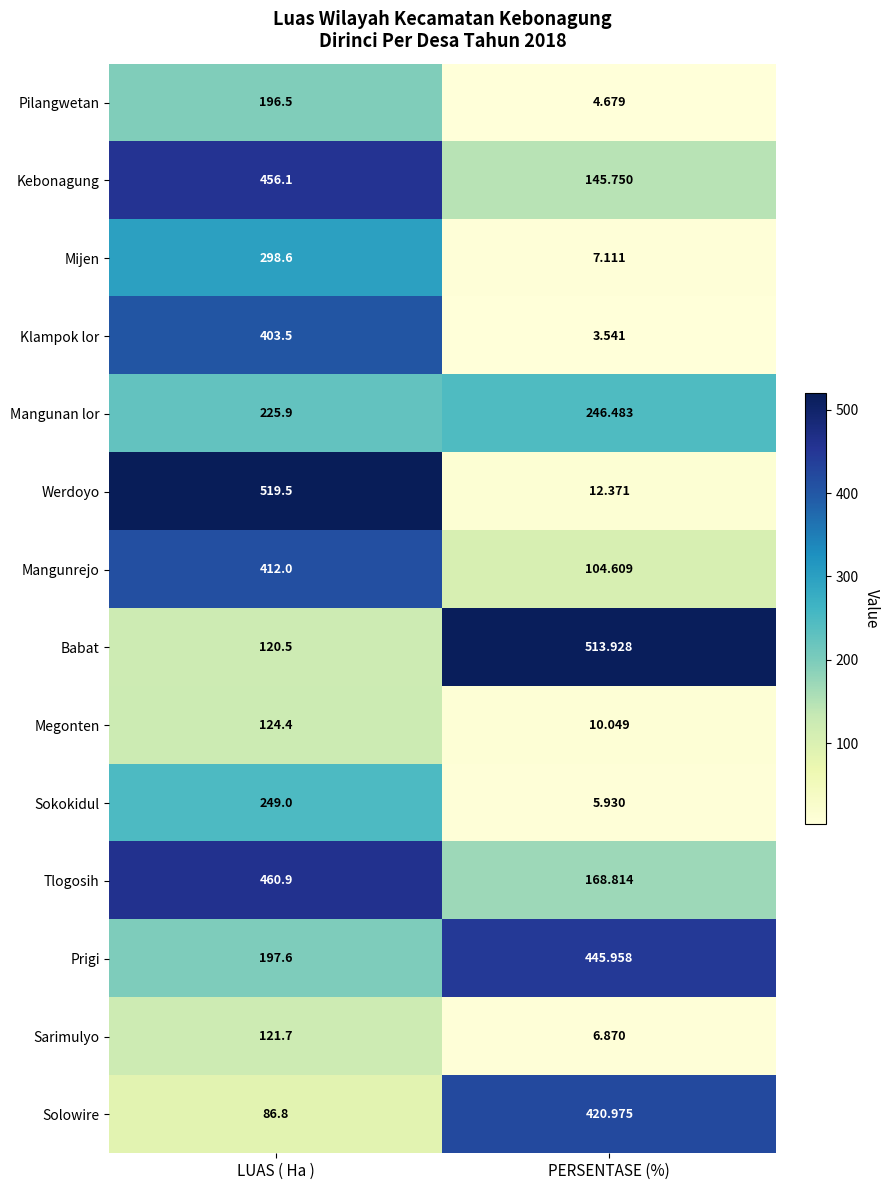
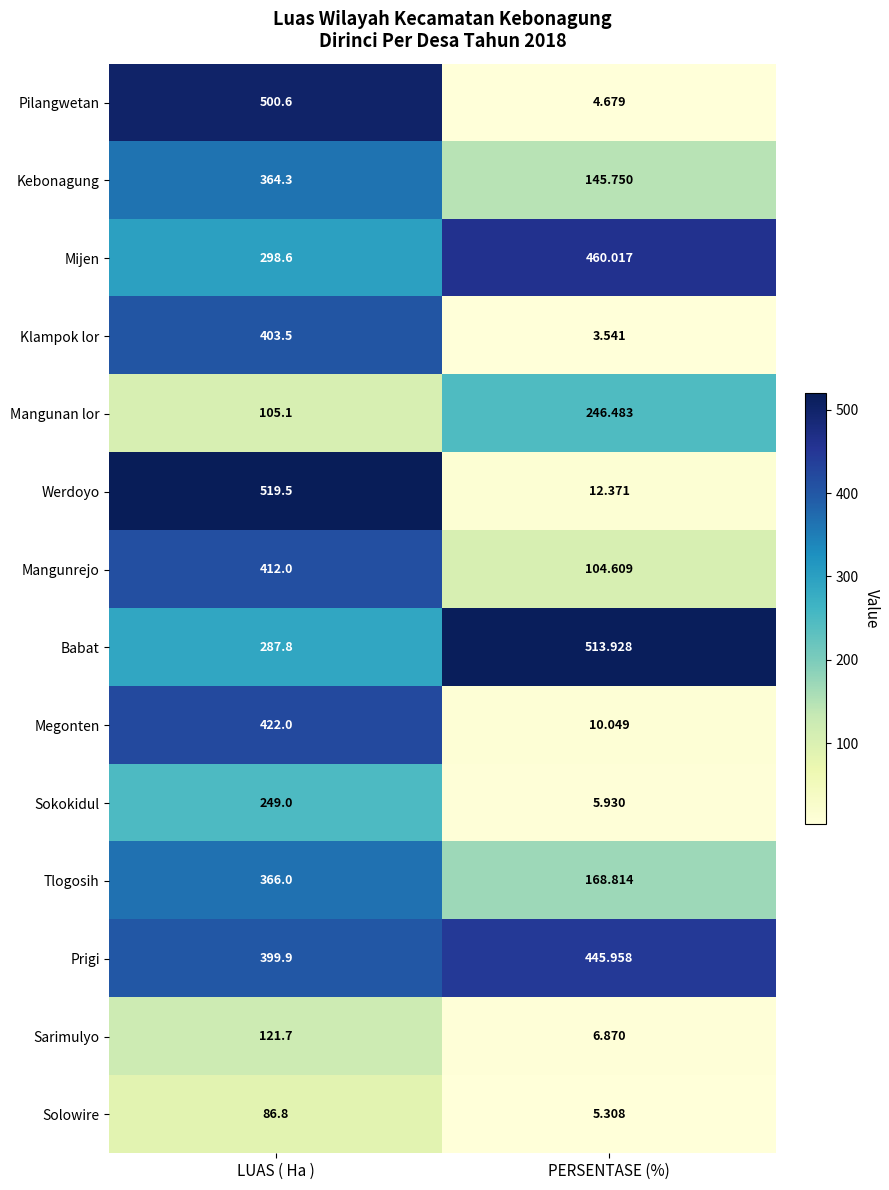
  {
    "Pilangwetan": {
-     "LUAS ( Ha )": 196.5,
+     "LUAS ( Ha )": 500.6,
      "PERSENTASE (%)": 4.679
    },
    "Kebonagung": {
-     "LUAS ( Ha )": 456.1,
+     "LUAS ( Ha )": 364.3,
      "PERSENTASE (%)": 145.750
    },
    "Mijen": {
      "LUAS ( Ha )": 298.6,
-     "PERSENTASE (%)": 7.111
+     "PERSENTASE (%)": 460.017
    },
    "Klampok lor": {
      "LUAS ( Ha )": 403.5,
      "PERSENTASE (%)": 3.541
    },
    "Mangunan lor": {
-     "LUAS ( Ha )": 225.9,
+     "LUAS ( Ha )": 105.1,
      "PERSENTASE (%)": 246.483
    },
    "Werdoyo": {
      "LUAS ( Ha )": 519.5,
      "PERSENTASE (%)": 12.371
    },
    "Mangunrejo": {
      "LUAS ( Ha )": 412.0,
      "PERSENTASE (%)": 104.609
    },
    "Babat": {
-     "LUAS ( Ha )": 120.5,
+     "LUAS ( Ha )": 287.8,
      "PERSENTASE (%)": 513.928
    },
    "Megonten": {
-     "LUAS ( Ha )": 124.4,
+     "LUAS ( Ha )": 422.0,
      "PERSENTASE (%)": 10.049
    },
    "Sokokidul": {
      "LUAS ( Ha )": 249.0,
      "PERSENTASE (%)": 5.930
    },
    "Tlogosih": {
-     "LUAS ( Ha )": 460.9,
+     "LUAS ( Ha )": 366.0,
      "PERSENTASE (%)": 168.814
    },
    "Prigi": {
-     "LUAS ( Ha )": 197.6,
+     "LUAS ( Ha )": 399.9,
      "PERSENTASE (%)": 445.958
    },
    "Sarimulyo": {
      "LUAS ( Ha )": 121.7,
      "PERSENTASE (%)": 6.870
    },
    "Solowire": {
      "LUAS ( Ha )": 86.8,
-     "PERSENTASE (%)": 420.975
+     "PERSENTASE (%)": 5.308
    }
  }
